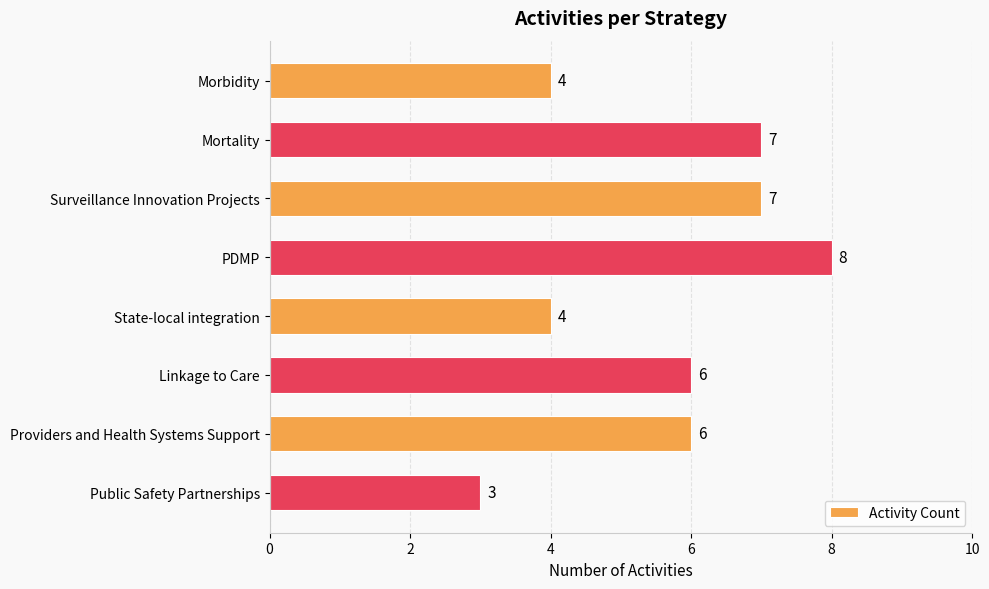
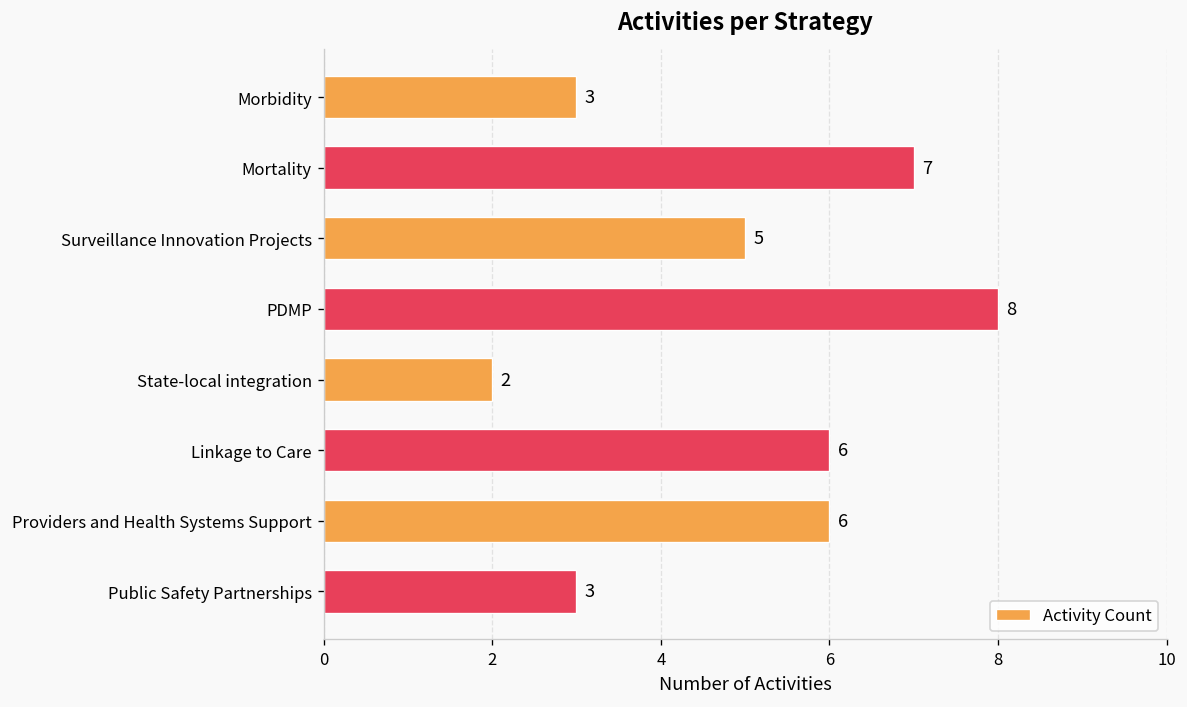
  {
-   "Morbidity": 4,
+   "Morbidity": 3,
    "Mortality": 7,
-   "Surveillance Innovation Projects": 7,
+   "Surveillance Innovation Projects": 5,
    "PDMP": 8,
-   "State-local integration": 4,
+   "State-local integration": 2,
    "Linkage to Care": 6,
    "Providers and Health Systems Support": 6,
    "Public Safety Partnerships": 3
  }
